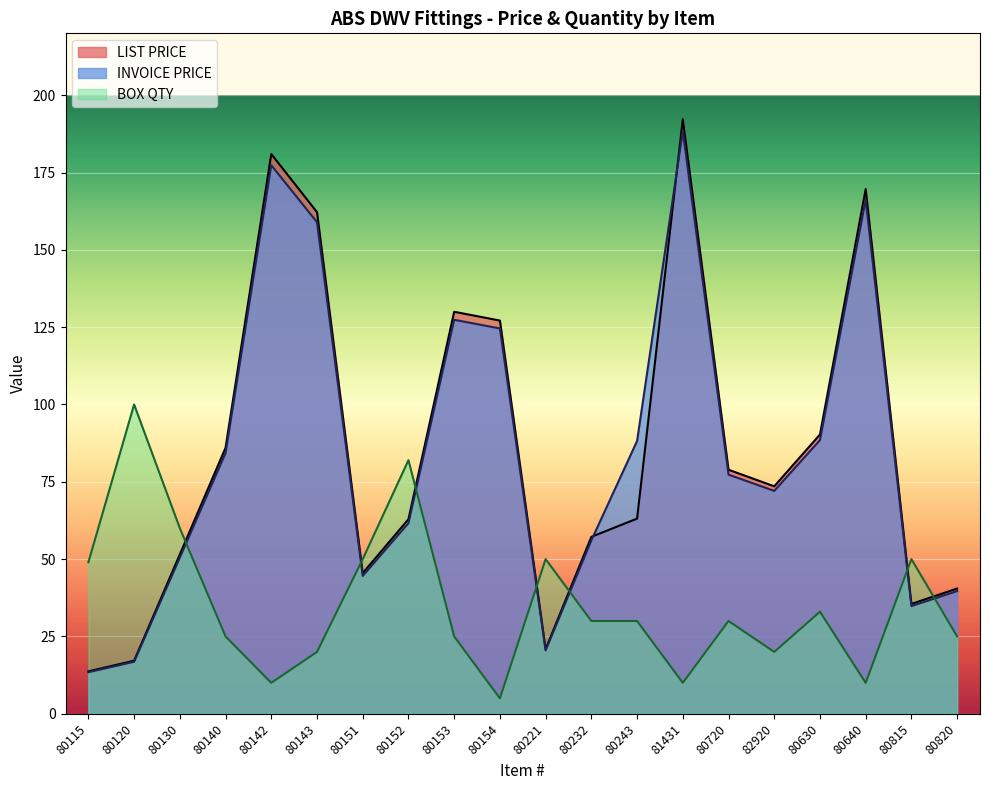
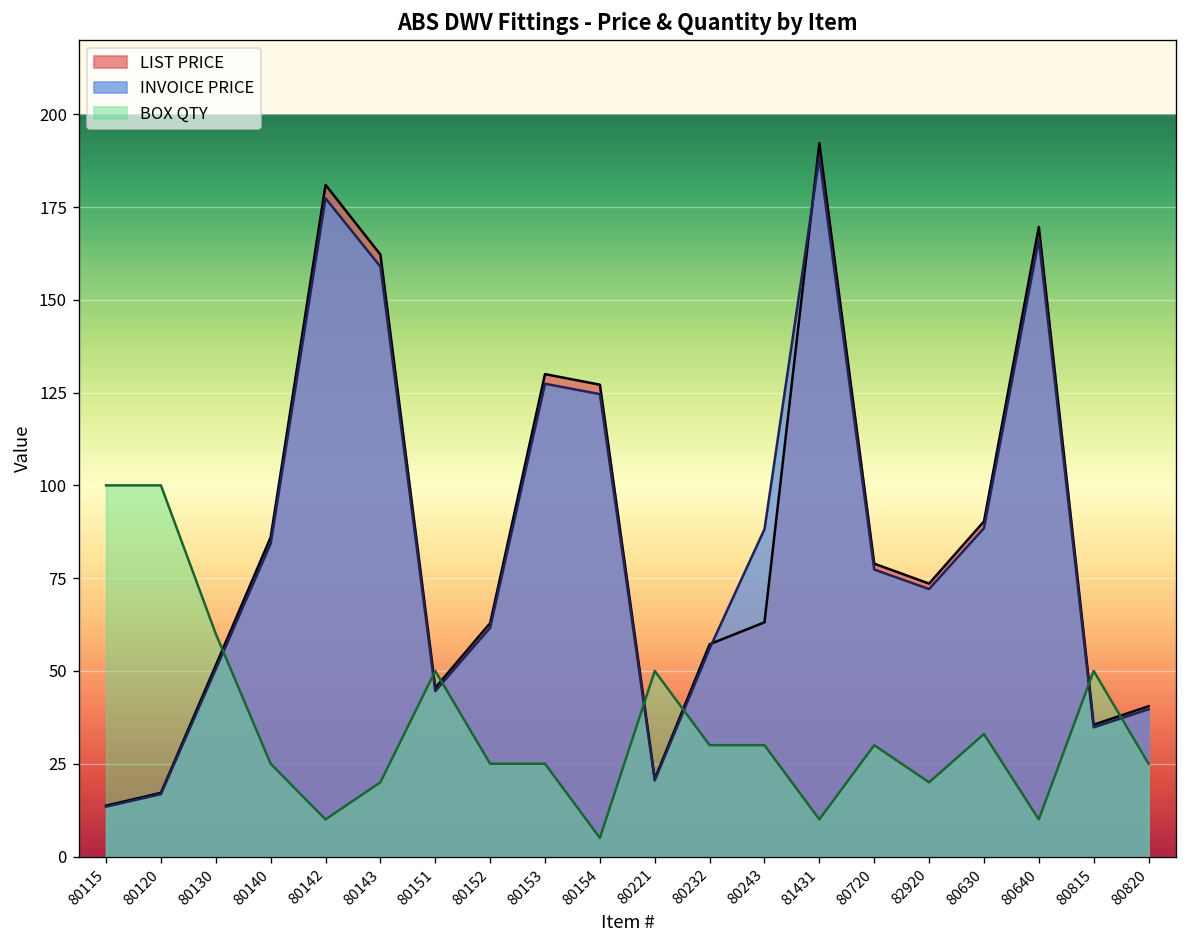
  {
    "LIST PRICE": {
      "80130": 52,
      "80140": 86,
      "80142": 181,
      "80143": 162,
      "80151": 45,
      "80152": 63,
      "80153": 130,
      "80154": 127,
      "80232": 57,
      "80243": 63,
      "81431": 192,
      "80720": 79,
      "82920": 74,
      "80630": 90,
      "80640": 170,
      "80820": 40
    },
    "INVOICE PRICE": {
      "80130": 50,
      "80140": 84,
      "80142": 177,
      "80143": 159,
      "80151": 45,
      "80152": 62,
      "80153": 127,
      "80154": 125,
      "80232": 56,
      "80243": 88,
      "81431": 188,
      "80720": 77,
      "82920": 72,
      "80630": 88,
      "80640": 166,
      "80820": 40
    },
    "BOX QTY": {
-     "80115": 49,
+     "80115": 100,
      "80120": 100,
      "80130": 60,
      "80140": 25,
      "80142": 10,
      "80143": 20,
      "80151": 50,
-     "80152": 82,
+     "80152": 25,
      "80153": 25,
      "80154": 5,
      "80221": 50,
      "80232": 30,
      "80243": 30,
      "81431": 10,
      "80720": 30,
      "82920": 20,
      "80630": 33,
      "80640": 10,
      "80815": 50,
      "80820": 25
    }
  }
